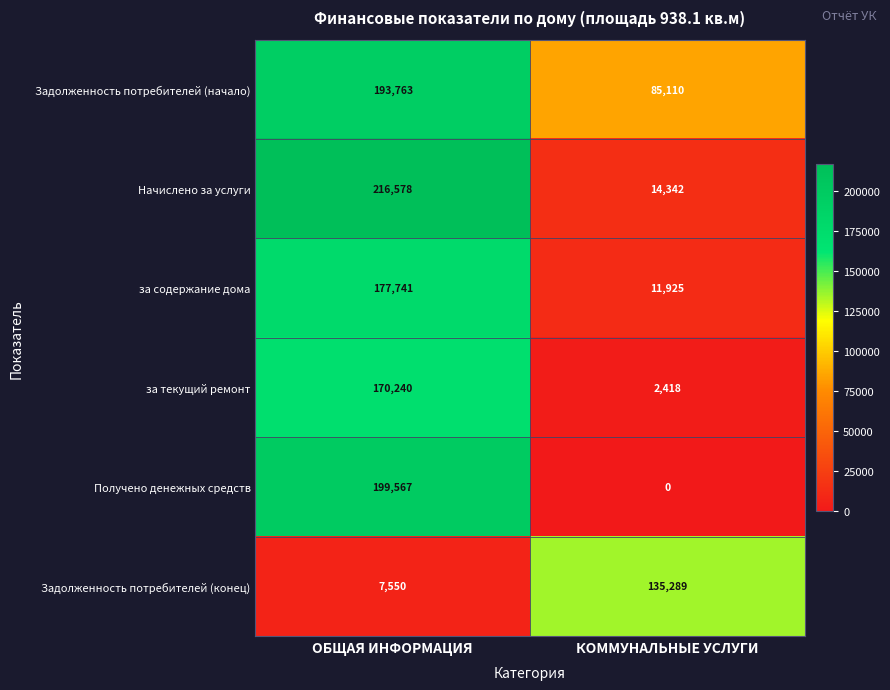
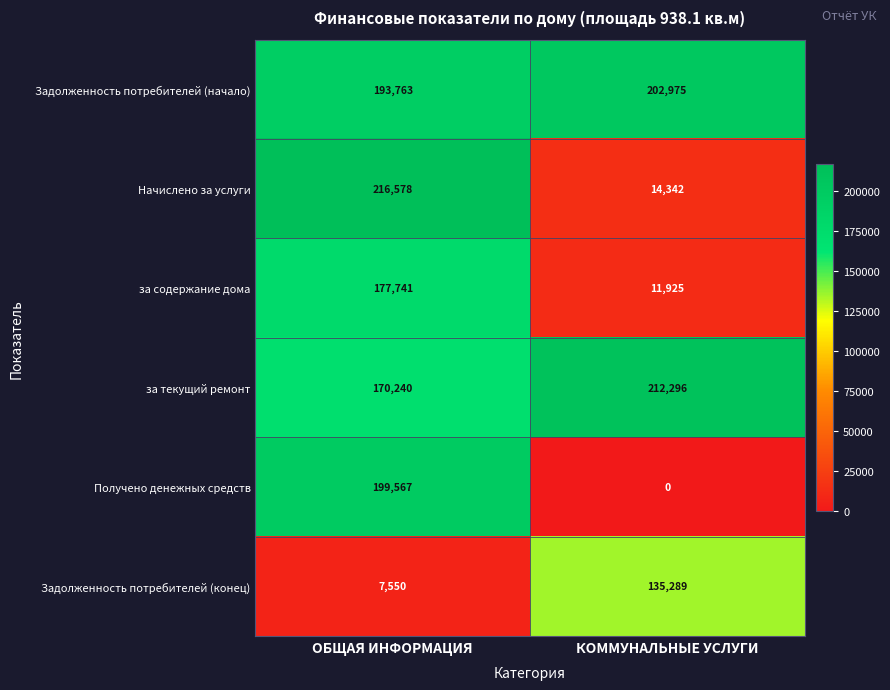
  {
    "Задолженность потребителей (начало)": {
      "ОБЩАЯ ИНФОРМАЦИЯ": "193,763",
-     "КОММУНАЛЬНЫЕ УСЛУГИ": "85,110"
+     "КОММУНАЛЬНЫЕ УСЛУГИ": "202,975"
    },
    "Начислено за услуги": {
      "ОБЩАЯ ИНФОРМАЦИЯ": "216,578",
      "КОММУНАЛЬНЫЕ УСЛУГИ": "14,342"
    },
    "за содержание дома": {
      "ОБЩАЯ ИНФОРМАЦИЯ": "177,741",
      "КОММУНАЛЬНЫЕ УСЛУГИ": "11,925"
    },
    "за текущий ремонт": {
      "ОБЩАЯ ИНФОРМАЦИЯ": "170,240",
-     "КОММУНАЛЬНЫЕ УСЛУГИ": "2,418"
+     "КОММУНАЛЬНЫЕ УСЛУГИ": "212,296"
    },
    "Получено денежных средств": {
      "ОБЩАЯ ИНФОРМАЦИЯ": "199,567",
      "КОММУНАЛЬНЫЕ УСЛУГИ": "0"
    },
    "Задолженность потребителей (конец)": {
      "ОБЩАЯ ИНФОРМАЦИЯ": "7,550",
      "КОММУНАЛЬНЫЕ УСЛУГИ": "135,289"
    }
  }
